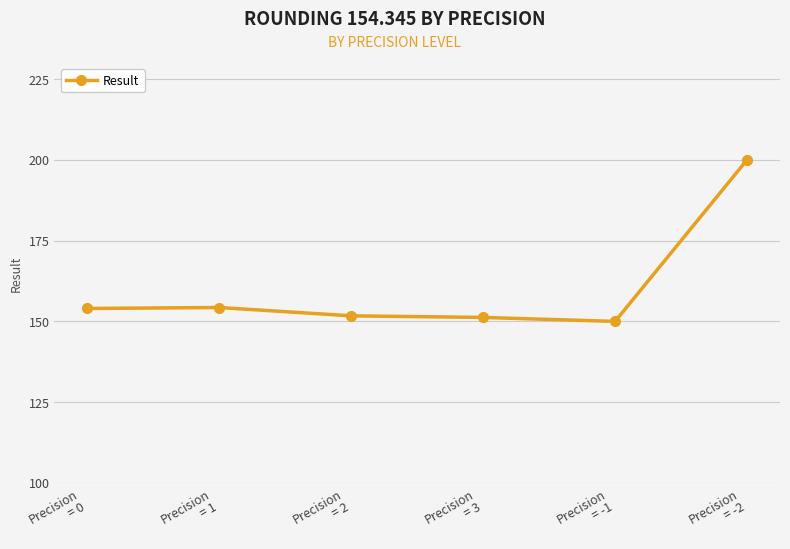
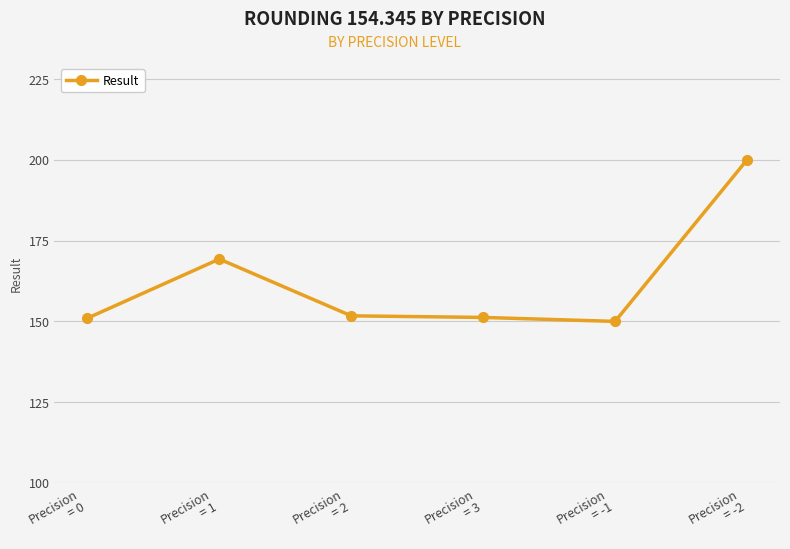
  {
-   "Precision = 0": 154,
-   "Precision = 1": 154,
+   "Precision = 0": 151,
+   "Precision = 1": 169,
    "Precision = 2": 152,
    "Precision = 3": 151,
    "Precision = -1": 150,
    "Precision = -2": 200
  }
